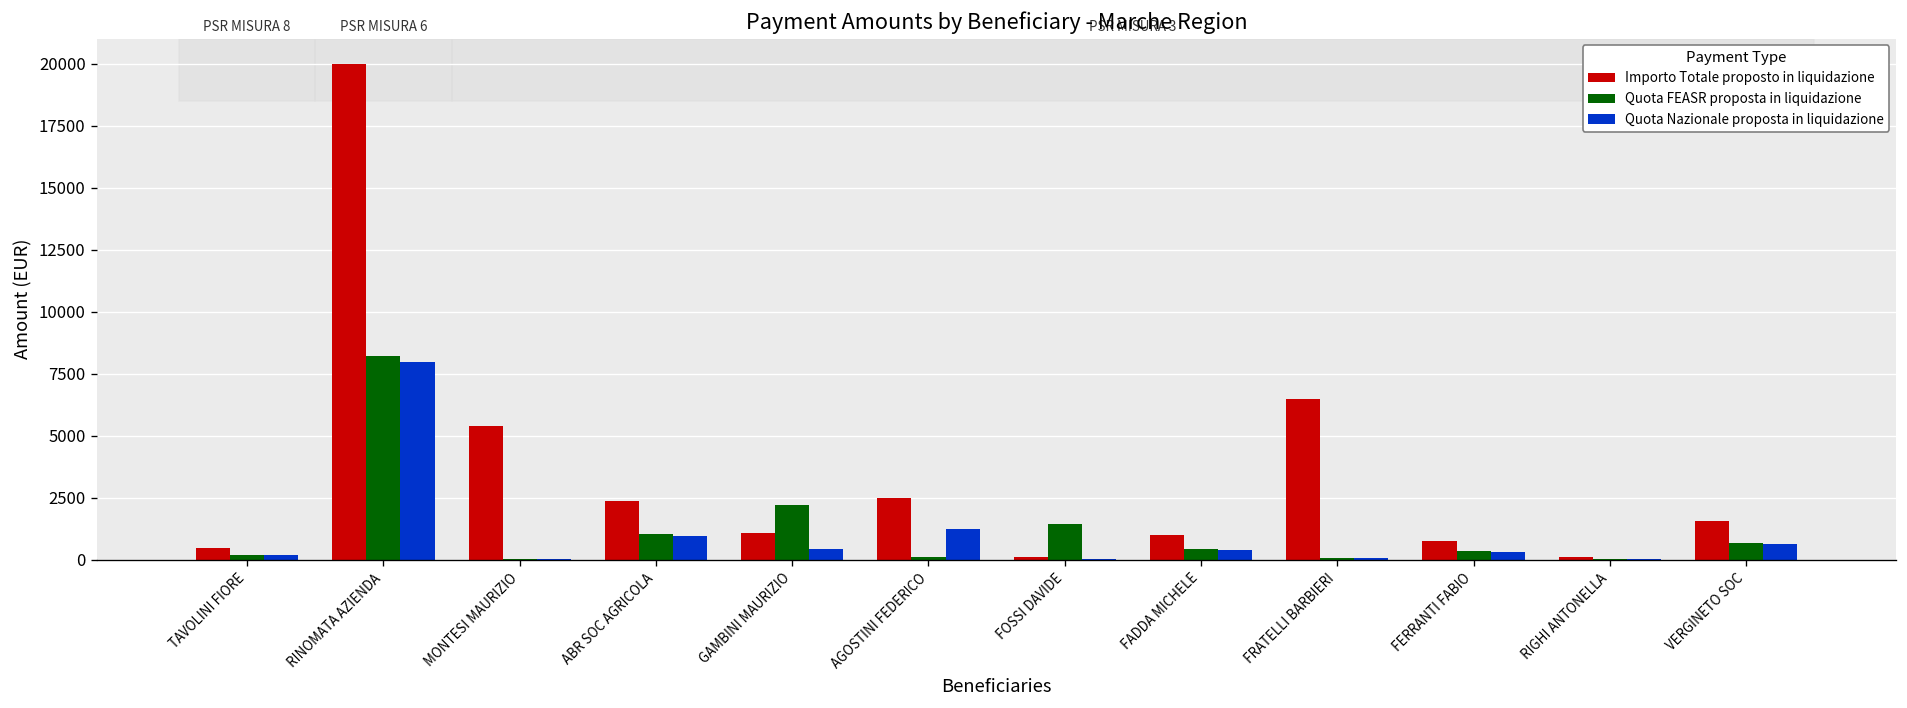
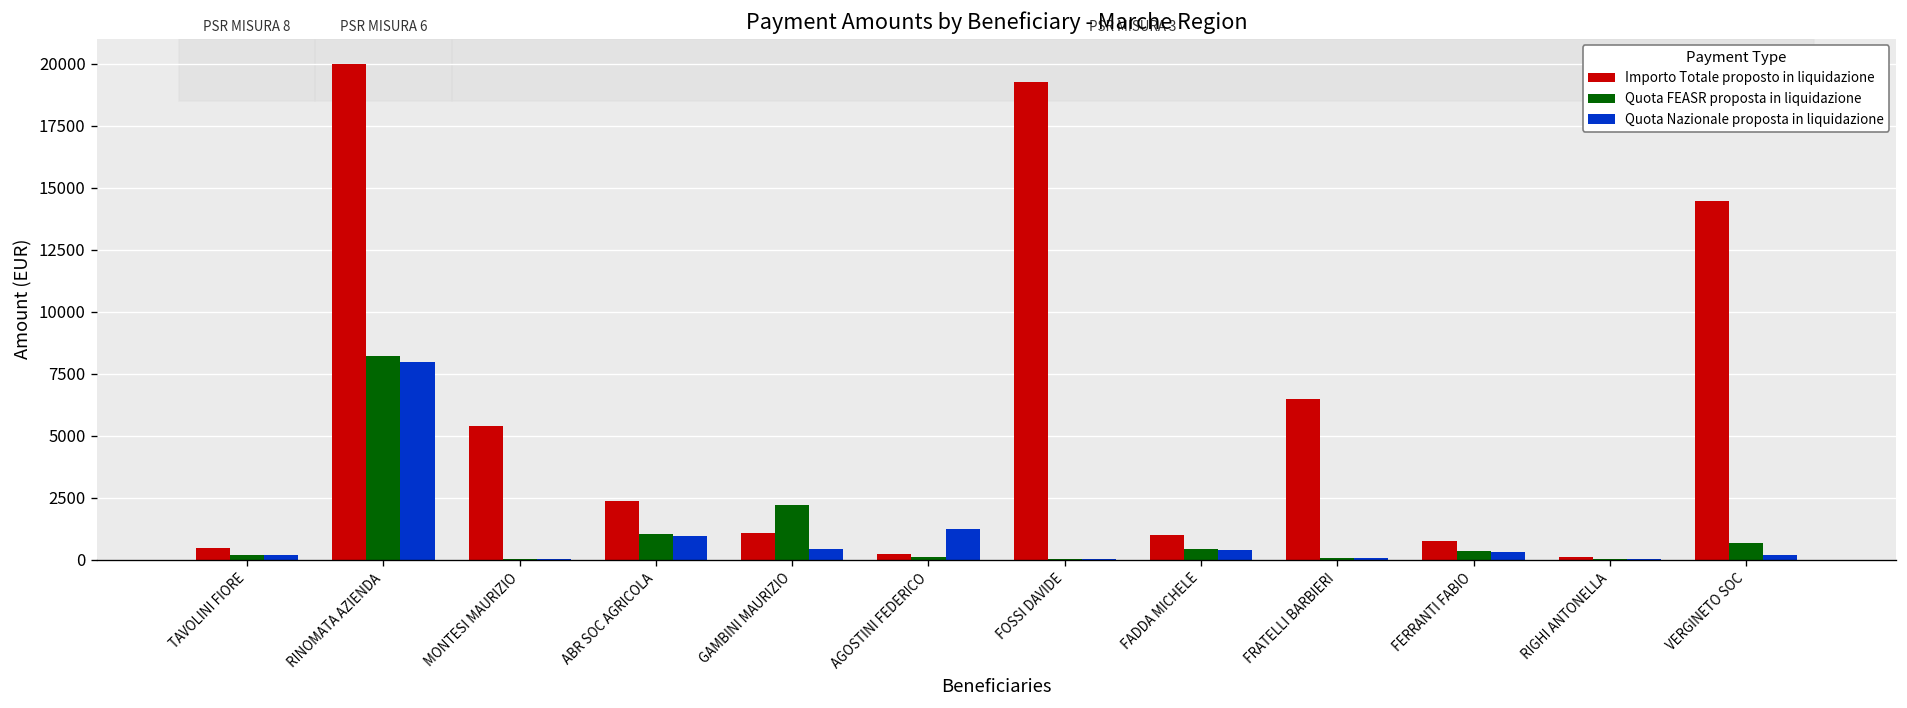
  {
    "Importo Totale proposto in liquidazione": {
      "TAVOLINI FIORE": 500,
      "MONTESI MAURIZIO": 5400,
      "ABR SOC AGRICOLA": 2400,
      "GAMBINI MAURIZIO": 1100,
-     "AGOSTINI FEDERICO": 2500,
-     "FOSSI DAVIDE": 100,
+     "AGOSTINI FEDERICO": 200,
+     "FOSSI DAVIDE": 19200,
      "FADDA MICHELE": 1000,
      "FRATELLI BARBIERI": 6500,
      "FERRANTI FABIO": 800,
-     "VERGINETO SOC": 1500
+     "VERGINETO SOC": 14500
    },
    "Quota FEASR proposta in liquidazione": {
      "TAVOLINI FIORE": 200,
      "RINOMATA AZIENDA": 8200,
      "ABR SOC AGRICOLA": 1000,
      "GAMBINI MAURIZIO": 2200,
-     "FOSSI DAVIDE": 1400,
+     "FOSSI DAVIDE": 0,
      "FADDA MICHELE": 400,
      "FERRANTI FABIO": 300,
      "VERGINETO SOC": 700
    },
    "Quota Nazionale proposta in liquidazione": {
      "TAVOLINI FIORE": 200,
      "RINOMATA AZIENDA": 8000,
      "ABR SOC AGRICOLA": 900,
      "GAMBINI MAURIZIO": 400,
      "AGOSTINI FEDERICO": 1300,
      "FADDA MICHELE": 400,
      "FERRANTI FABIO": 300,
-     "VERGINETO SOC": 600
+     "VERGINETO SOC": 200
    }
  }
